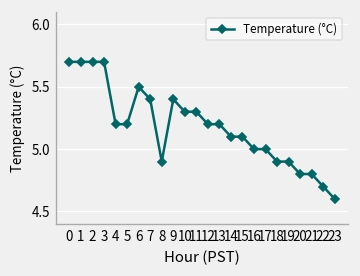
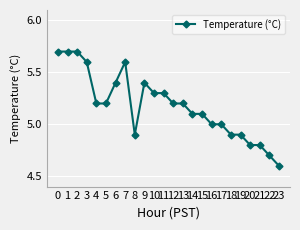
  {
    "0": 5.7,
    "1": 5.7,
    "2": 5.7,
-   "3": 5.7,
+   "3": 5.6,
    "4": 5.2,
    "5": 5.2,
-   "6": 5.5,
-   "7": 5.4,
+   "6": 5.4,
+   "7": 5.6,
    "8": 4.9,
    "9": 5.4
  }
